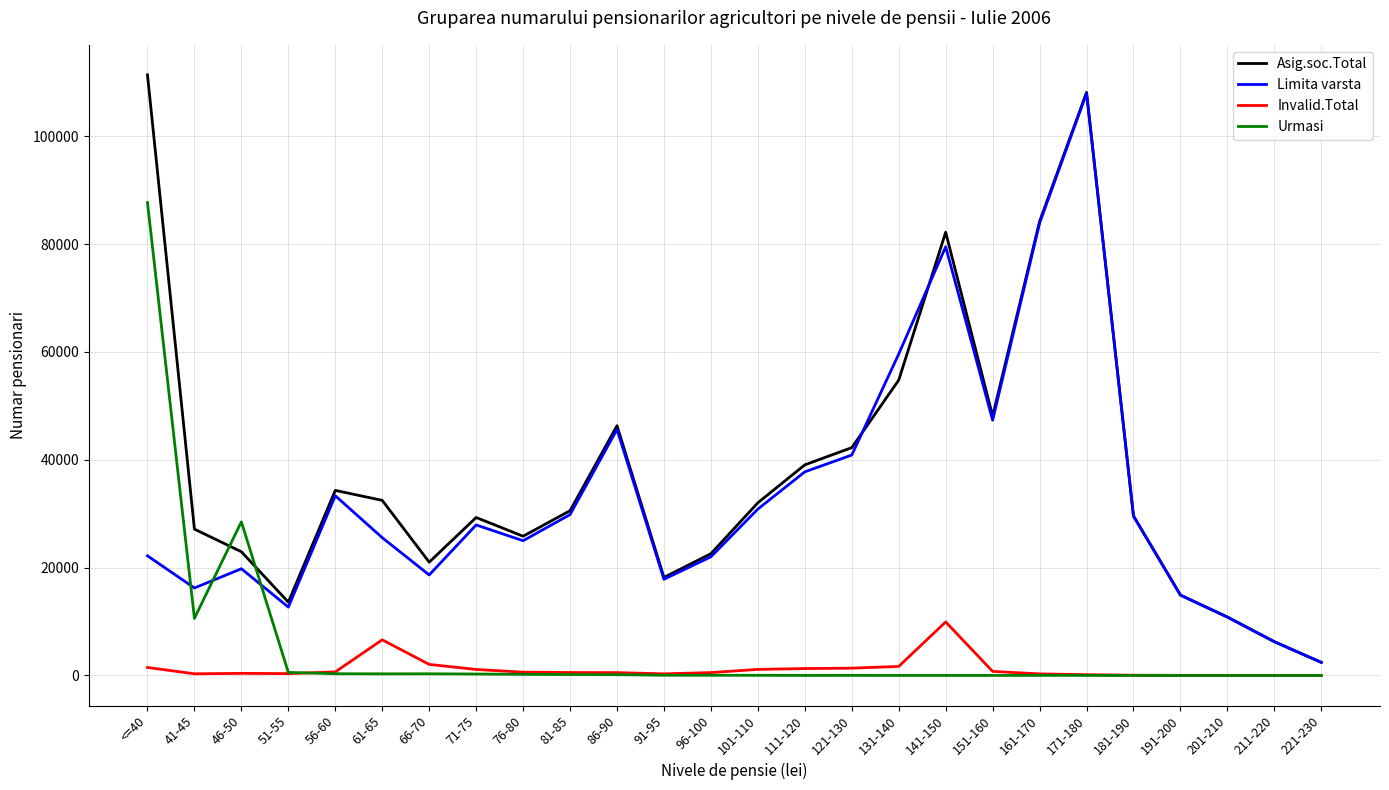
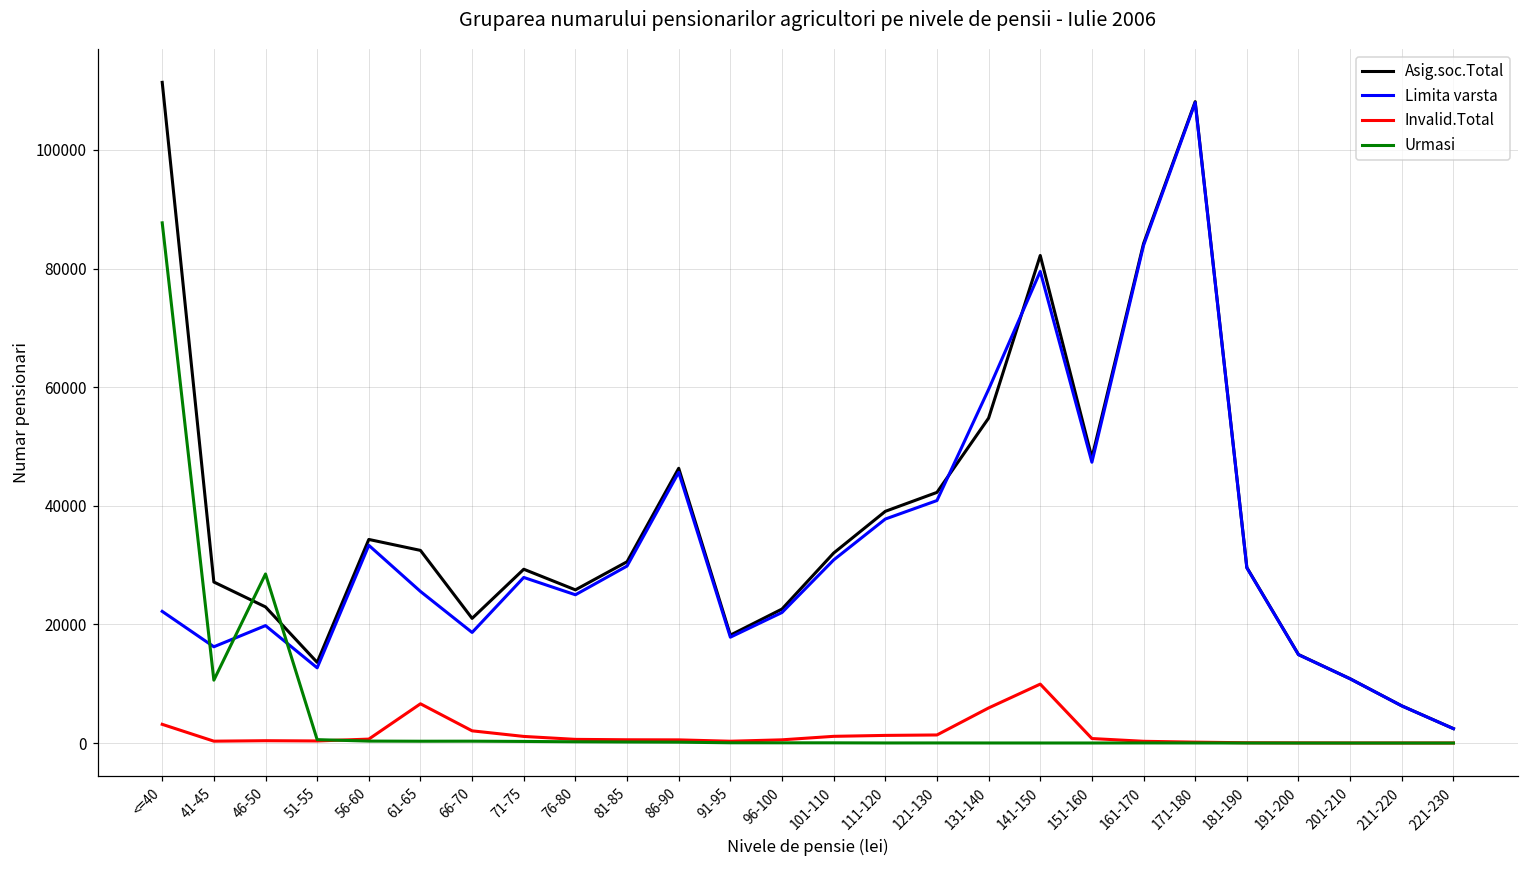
  {
    "Asig.soc.Total": {
      "<=40": 111000,
      "41-45": 27000,
      "46-50": 23000,
      "51-55": 14000,
      "56-60": 34000,
      "61-65": 32000,
      "66-70": 21000,
      "71-75": 29000,
      "76-80": 26000,
      "81-85": 31000,
      "86-90": 46000,
      "96-100": 23000,
      "101-110": 32000,
      "111-120": 39000,
      "121-130": 42000,
      "131-140": 55000,
      "141-150": 82000,
      "151-160": 48000
    },
    "Limita varsta": {
      "<=40": 22000,
      "41-45": 16000,
      "46-50": 20000,
      "51-55": 13000,
      "56-60": 33000,
      "61-65": 26000,
      "66-70": 19000,
      "71-75": 28000,
      "76-80": 25000,
      "81-85": 30000,
      "86-90": 46000,
      "96-100": 22000,
      "101-110": 31000,
      "111-120": 38000,
      "121-130": 41000,
      "131-140": 60000,
      "141-150": 80000,
      "151-160": 47000
    },
    "Invalid.Total": {
-     "<=40": 1000,
+     "<=40": 3000,
      "41-45": 0,
      "46-50": 0,
      "61-65": 7000,
      "66-70": 2000,
      "71-75": 1000,
      "96-100": 1000,
      "101-110": 1000,
      "111-120": 1000,
      "121-130": 1000,
-     "131-140": 2000,
+     "131-140": 6000,
      "141-150": 10000,
      "151-160": 1000
    },
    "Urmasi": {
      "<=40": 88000,
      "41-45": 11000,
      "46-50": 29000,
      "61-65": 0,
      "66-70": 0,
      "71-75": 0,
      "96-100": 0,
      "101-110": 0,
      "111-120": 0,
      "121-130": 0,
      "131-140": 0,
      "141-150": 0,
      "151-160": 0
    }
  }
